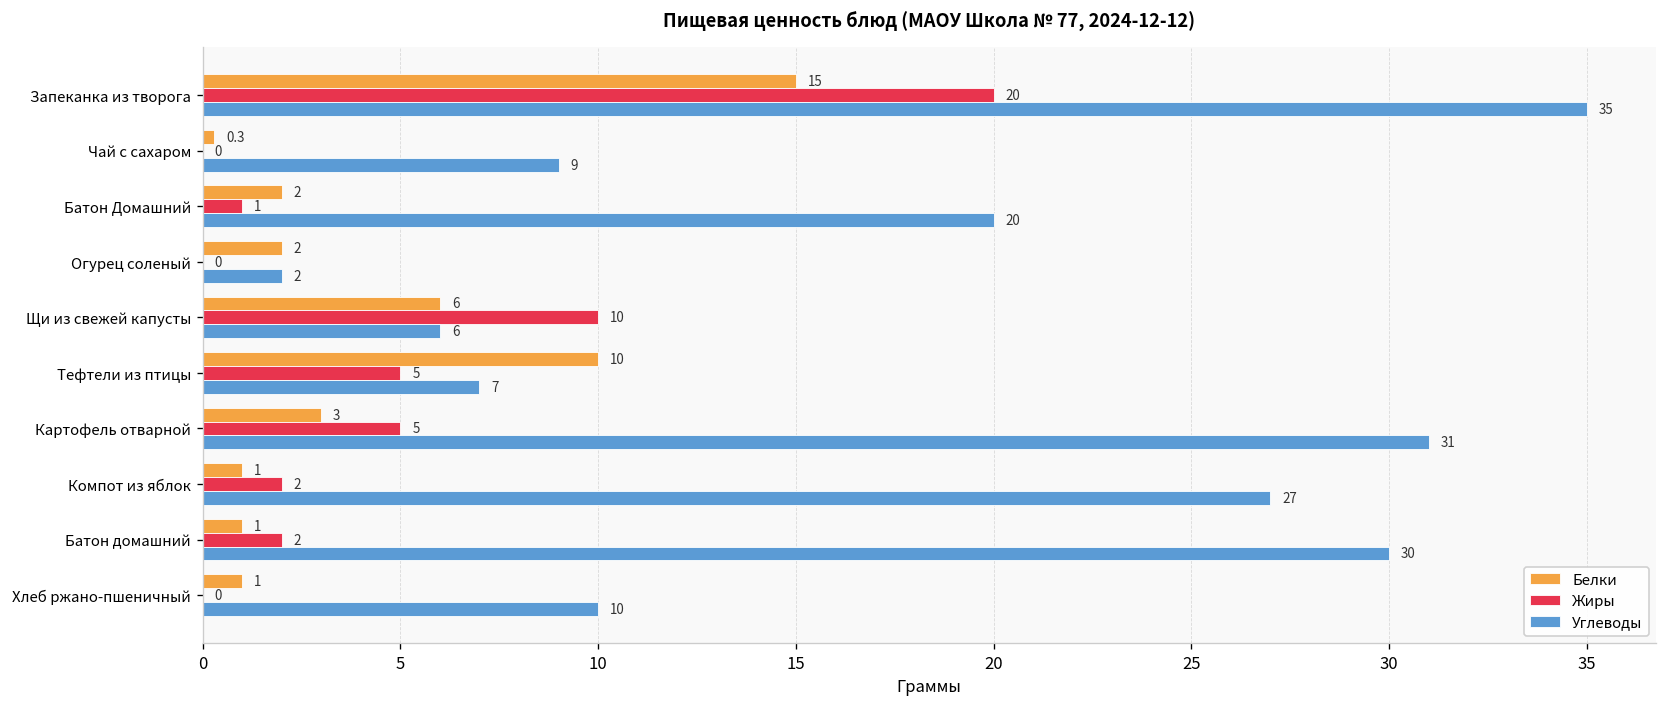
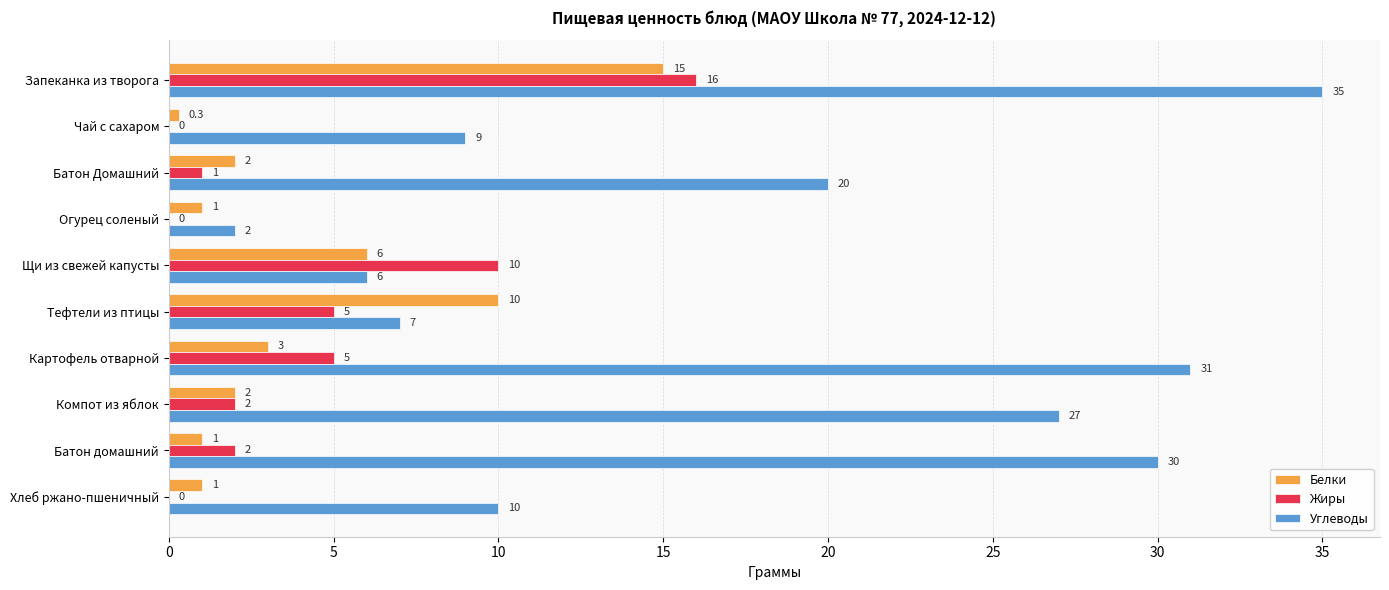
  {
    "Белки": {
      "Запеканка из творога": 15,
      "Чай с сахаром": 0,
      "Батон Домашний": 2,
-     "Огурец соленый": 2,
+     "Огурец соленый": 1,
      "Щи из свежей капусты": 6,
      "Тефтели из птицы": 10,
      "Картофель отварной": 3,
-     "Компот из яблок": 1,
+     "Компот из яблок": 2,
      "Батон домашний": 1,
      "Хлеб ржано-пшеничный": 1
    },
    "Жиры": {
-     "Запеканка из творога": 20,
+     "Запеканка из творога": 16,
      "Батон Домашний": 1,
      "Огурец соленый": 0,
      "Щи из свежей капусты": 10,
      "Тефтели из птицы": 5,
      "Картофель отварной": 5,
      "Компот из яблок": 2,
      "Батон домашний": 2,
      "Хлеб ржано-пшеничный": 0
    },
    "Углеводы": {
      "Запеканка из творога": 35,
      "Чай с сахаром": 9,
      "Батон Домашний": 20,
      "Огурец соленый": 2,
      "Щи из свежей капусты": 6,
      "Тефтели из птицы": 7,
      "Картофель отварной": 31,
      "Компот из яблок": 27,
      "Батон домашний": 30,
      "Хлеб ржано-пшеничный": 10
    }
  }
